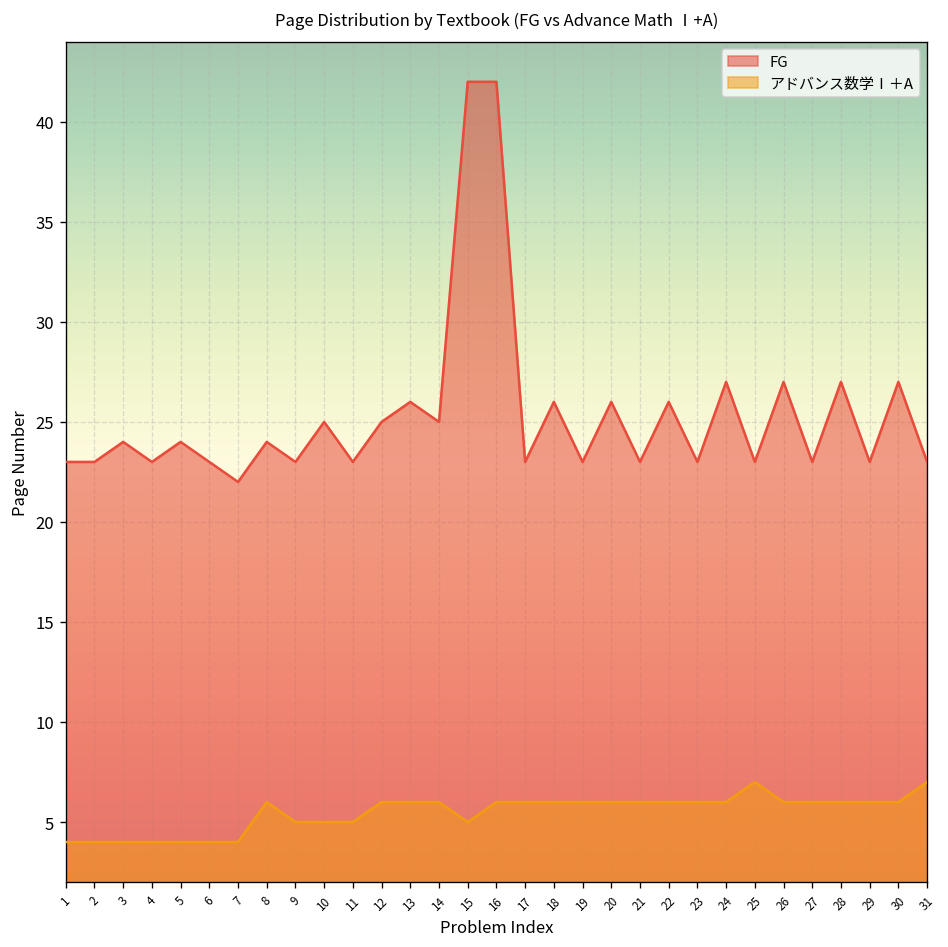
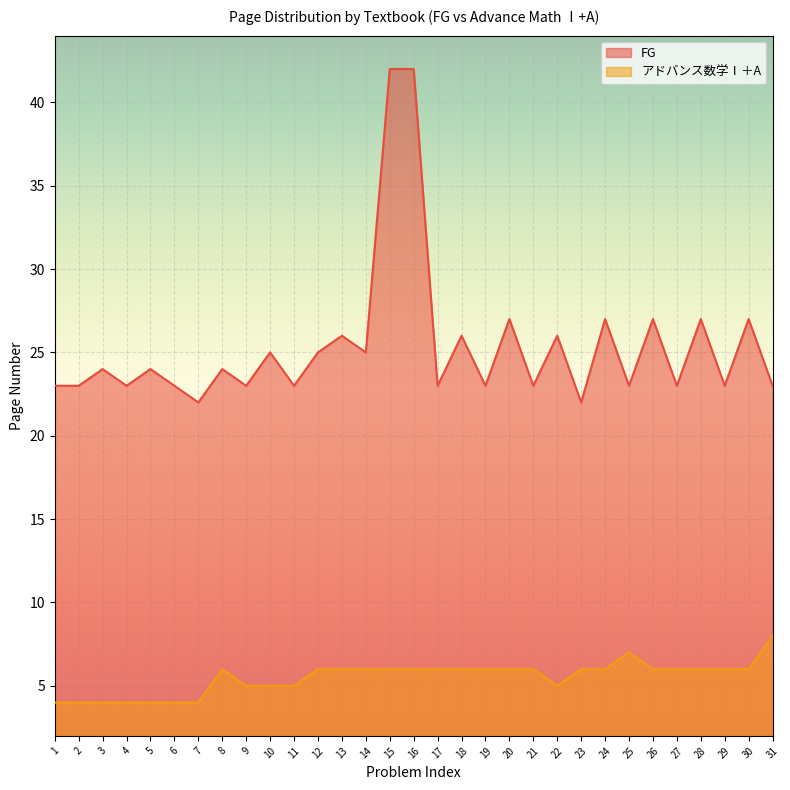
  {
    "FG": {
      "1": 23,
      "2": 23,
      "3": 24,
      "4": 23,
      "5": 24,
      "6": 23,
      "7": 22,
      "8": 24,
      "9": 23,
      "10": 25,
      "11": 23,
      "12": 25,
      "13": 26,
      "14": 25,
      "15": 42,
      "16": 42,
      "17": 23,
      "18": 26,
      "19": 23,
-     "20": 26,
+     "20": 27,
      "21": 23,
      "22": 26,
-     "23": 23,
+     "23": 22,
      "24": 27,
      "25": 23,
      "26": 27,
      "27": 23,
      "28": 27,
      "29": 23,
      "30": 27,
      "31": 23
    },
    "アドバンス数学Ⅰ＋A": {
      "1": 4,
      "2": 4,
      "3": 4,
      "4": 4,
      "5": 4,
      "6": 4,
      "7": 4,
      "8": 6,
      "9": 5,
      "10": 5,
      "11": 5,
      "12": 6,
      "13": 6,
      "14": 6,
-     "15": 5,
+     "15": 6,
      "16": 6,
      "17": 6,
      "18": 6,
      "19": 6,
      "20": 6,
      "21": 6,
-     "22": 6,
+     "22": 5,
      "23": 6,
      "24": 6,
      "25": 7,
      "26": 6,
      "27": 6,
      "28": 6,
      "29": 6,
      "30": 6,
-     "31": 7
+     "31": 8
    }
  }
